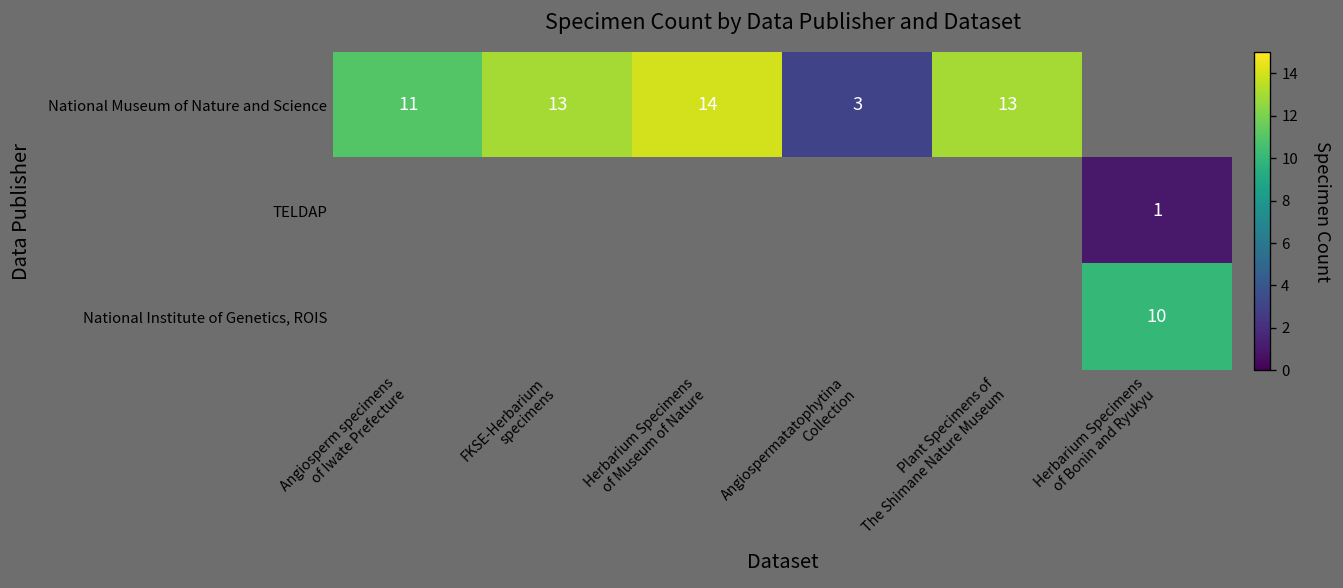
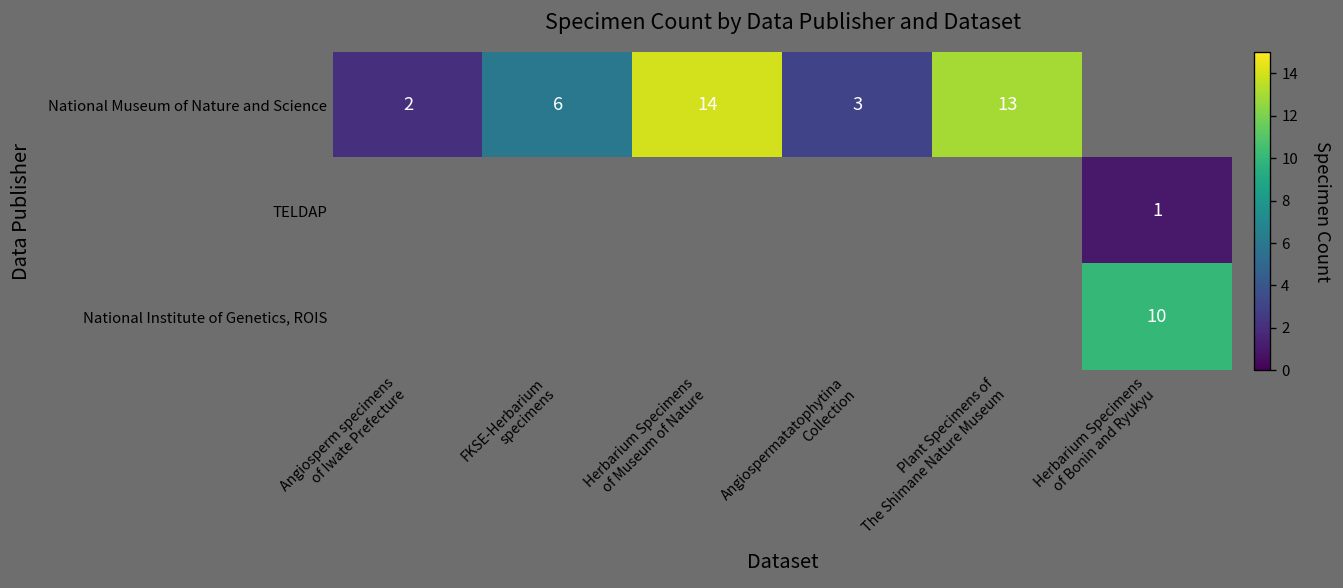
  {
    "National Museum of Nature and Science": {
-     "Angiosperm specimens of Iwate Prefecture": 11,
-     "FKSE-Herbarium specimens": 13,
+     "Angiosperm specimens of Iwate Prefecture": 2,
+     "FKSE-Herbarium specimens": 6,
      "Herbarium Specimens of Museum of Nature": 14,
      "Angiospermatatophytina Collection": 3,
      "Plant Specimens of The Shimane Nature Museum": 13
    },
    "TELDAP": {
      "Herbarium Specimens of Bonin and Ryukyu": 1
    },
    "National Institute of Genetics, ROIS": {
      "Herbarium Specimens of Bonin and Ryukyu": 10
    }
  }
